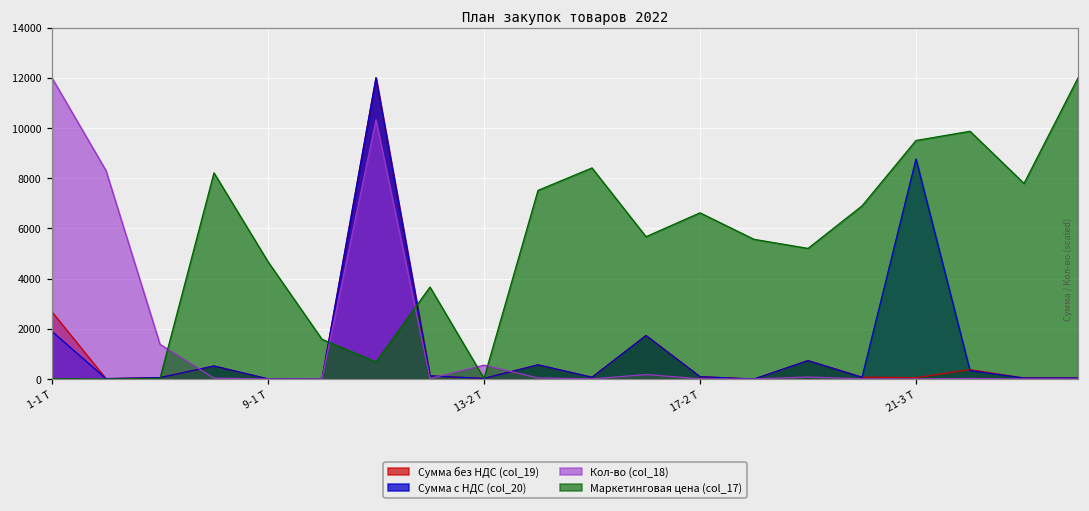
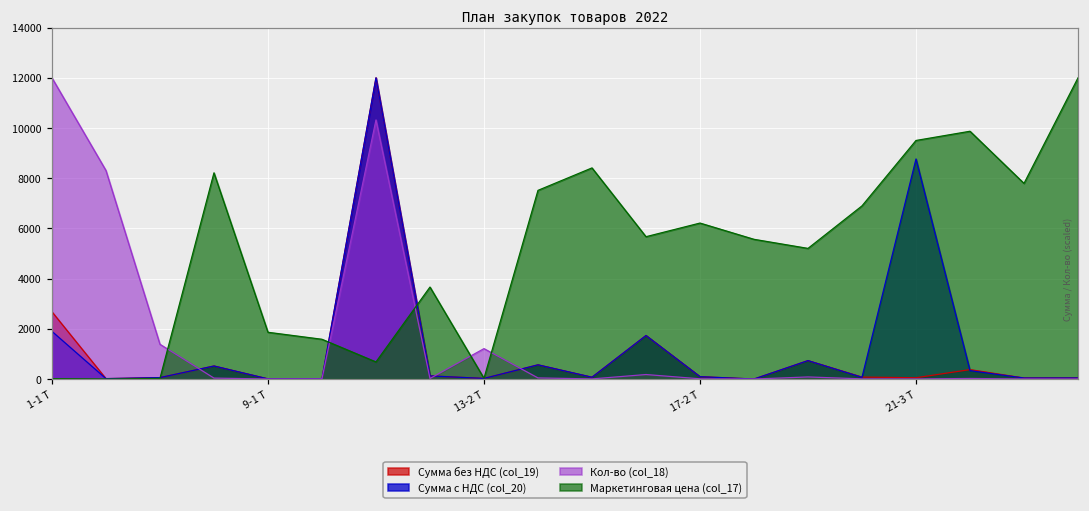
  {
    "Сумма без НДС (col_19)": {
      "1-1 Т": 2700
    },
    "Сумма с НДС (col_20)": {
      "1-1 Т": 1900,
      "21-3 Т": 8800
    },
    "Кол-во (col_18)": {
      "1-1 Т": 12000,
-     "13-2 Т": 600
+     "13-2 Т": 1200
    },
    "Маркетинговая цена (col_17)": {
      "1-1 Т": 0,
-     "9-1 Т": 4700,
-     "17-2 Т": 6600,
+     "9-1 Т": 1900,
+     "17-2 Т": 6200,
      "21-3 Т": 9500
    }
  }
